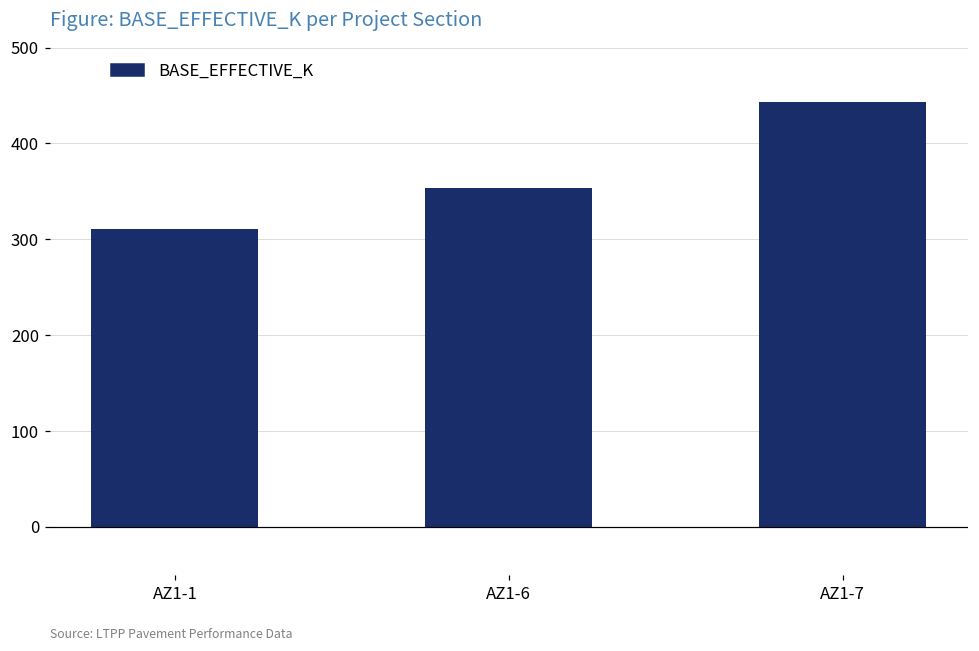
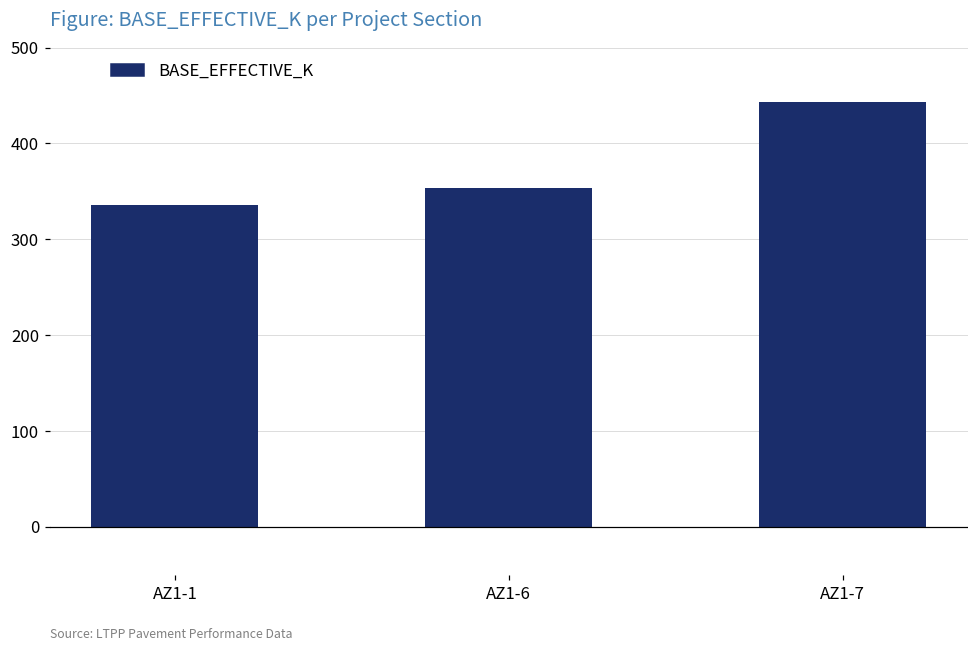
  {
-   "AZ1-1": 310,
+   "AZ1-1": 340,
    "AZ1-6": 350,
    "AZ1-7": 440
  }
